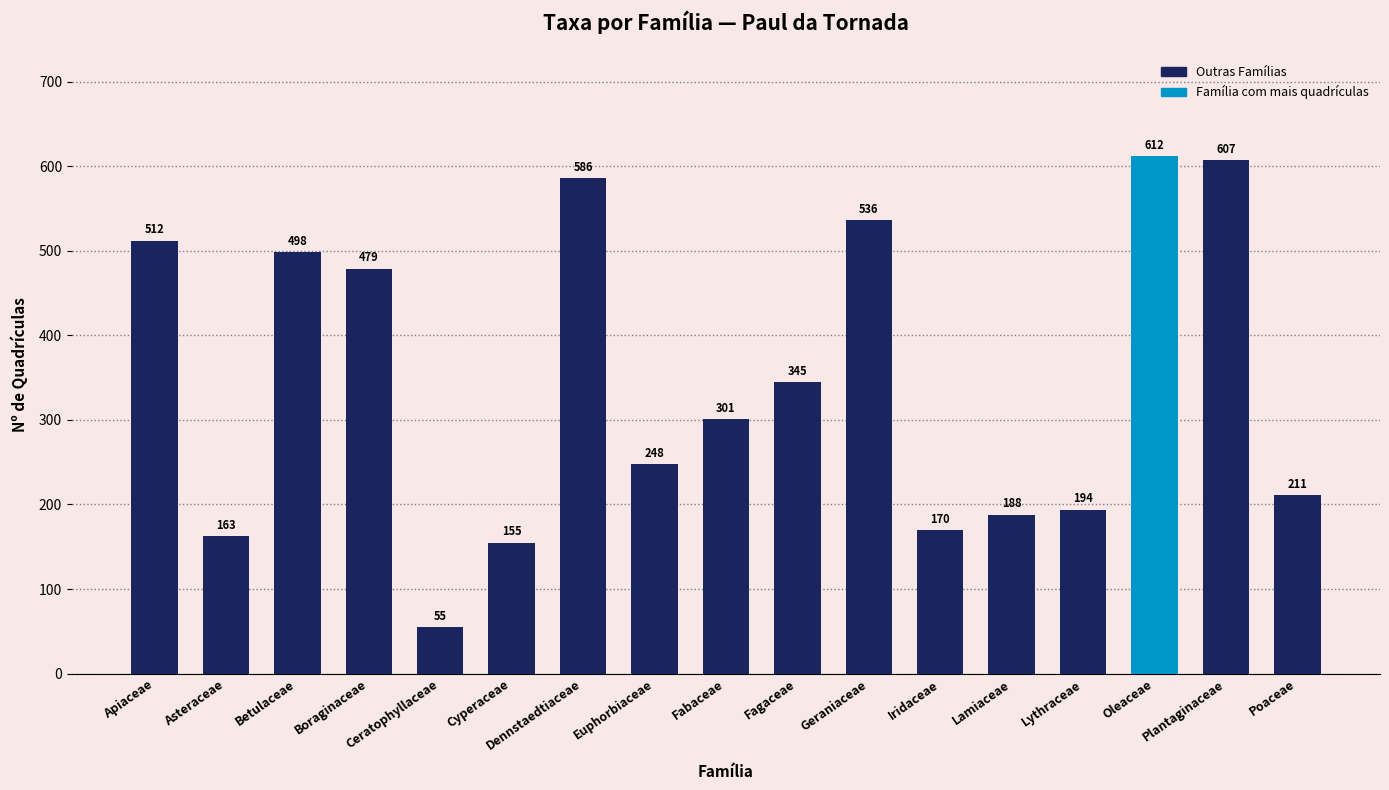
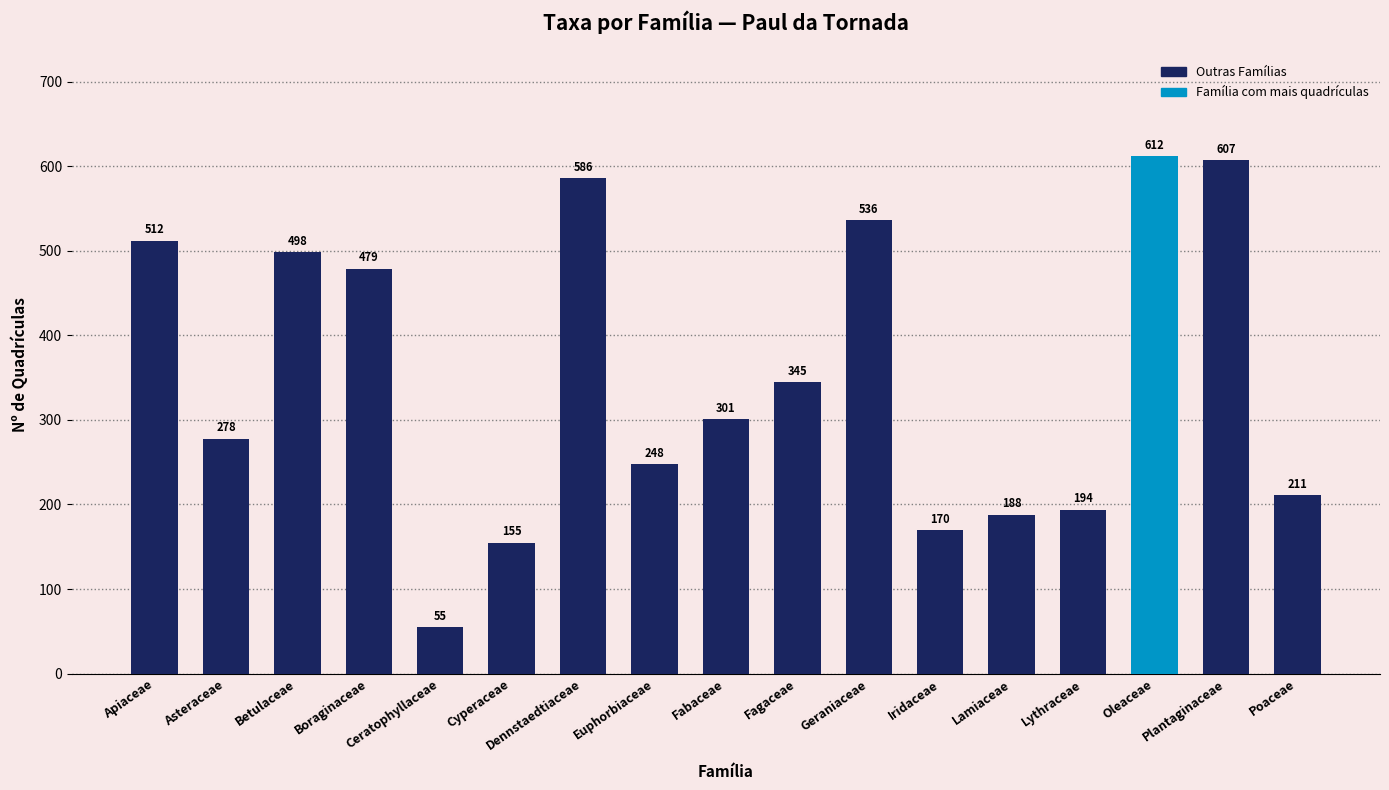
  {
    "Apiaceae": 512,
-   "Asteraceae": 163,
+   "Asteraceae": 278,
    "Betulaceae": 498,
    "Boraginaceae": 479,
    "Ceratophyllaceae": 55,
    "Cyperaceae": 155,
    "Dennstaedtiaceae": 586,
    "Euphorbiaceae": 248,
    "Fabaceae": 301,
    "Fagaceae": 345,
    "Geraniaceae": 536,
    "Iridaceae": 170,
    "Lamiaceae": 188,
    "Lythraceae": 194,
    "Oleaceae": 612,
    "Plantaginaceae": 607,
    "Poaceae": 211
  }
